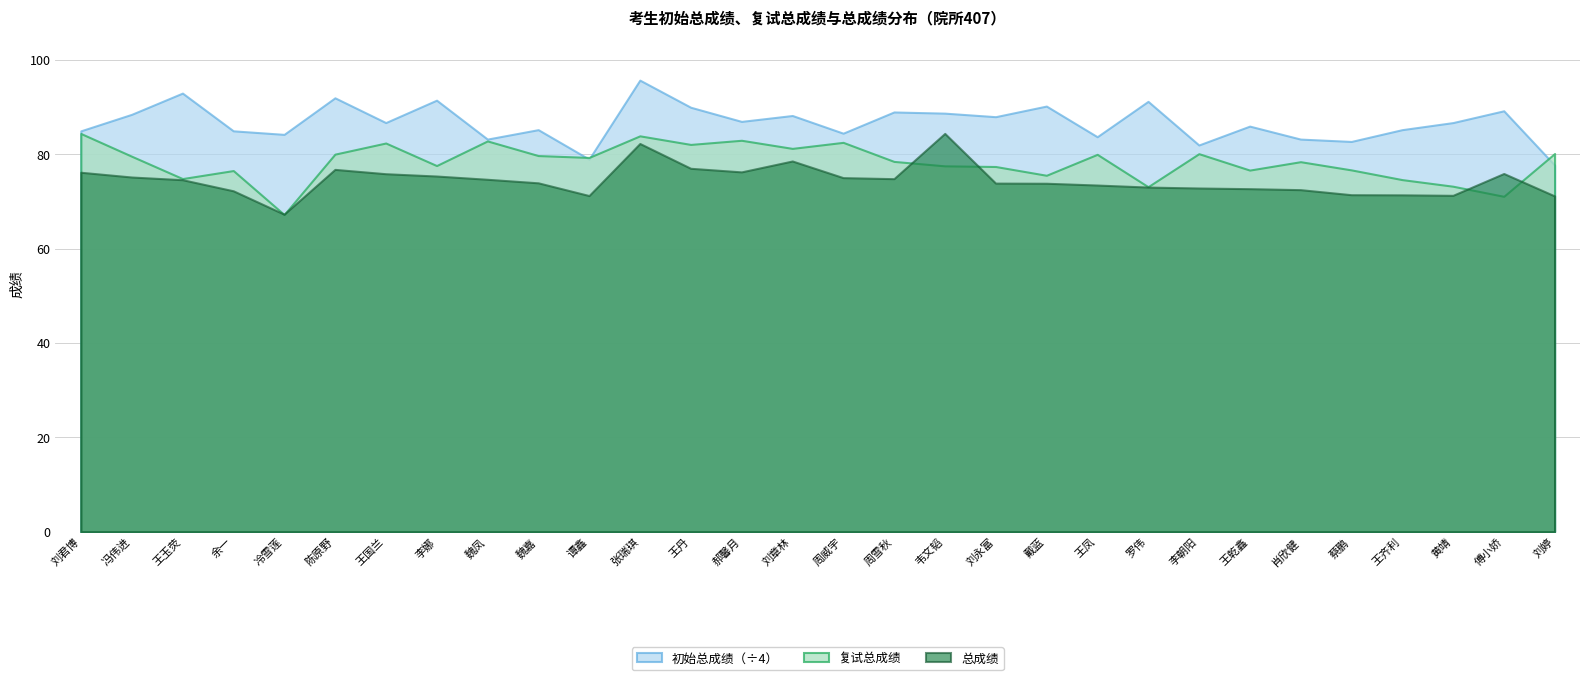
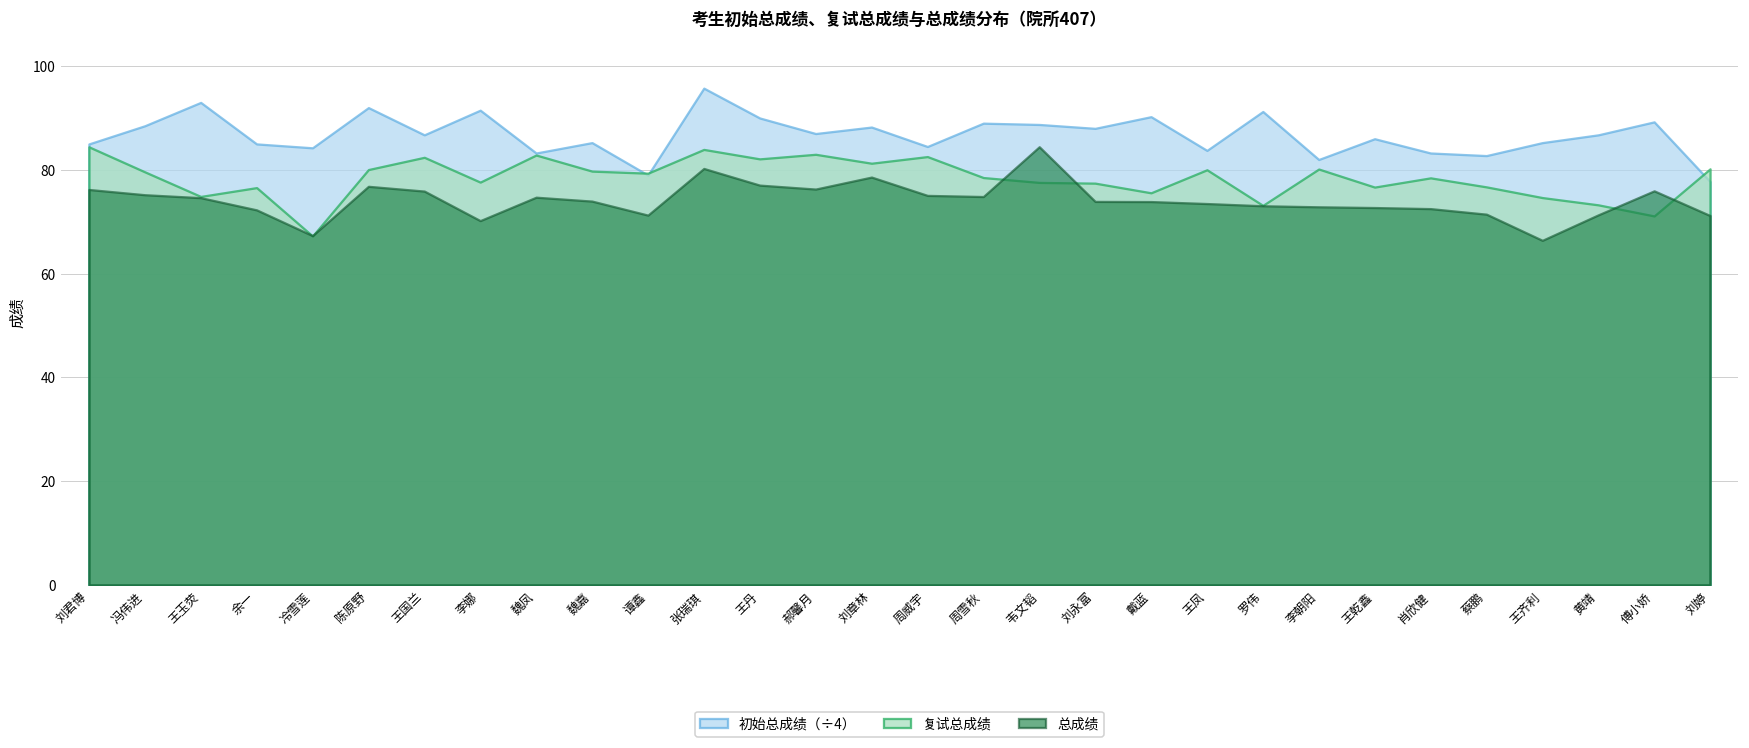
  {
    "总成绩": {
      "刘君博": 76,
      "冯伟进": 75,
      "余一": 72,
      "陈原野": 77,
      "王国兰": 76,
-     "李娜": 75,
+     "李娜": 70,
      "魏凤": 75,
      "魏嘉": 74,
      "谭鑫": 71,
-     "张瑞琪": 82,
+     "张瑞琪": 80,
      "王丹": 77,
      "郝馨月": 76,
      "刘章林": 79,
      "周威宇": 75,
      "周雪秋": 75,
      "韦文韬": 84,
      "刘永富": 74,
      "戴蓝": 74,
      "王凤": 74,
      "李朝阳": 73,
      "王乾鑫": 73,
      "肖欣健": 73,
      "蔡鹏": 71,
-     "王齐利": 71,
+     "王齐利": 66,
      "黄靖": 71,
      "傅小娇": 76,
      "刘婷": 71
    }
  }
